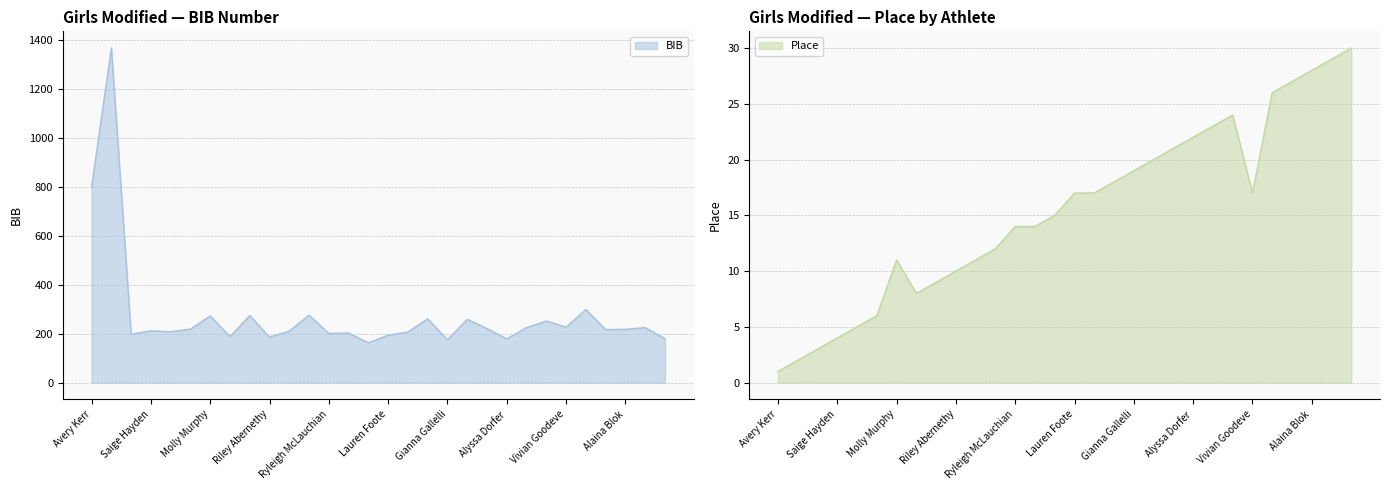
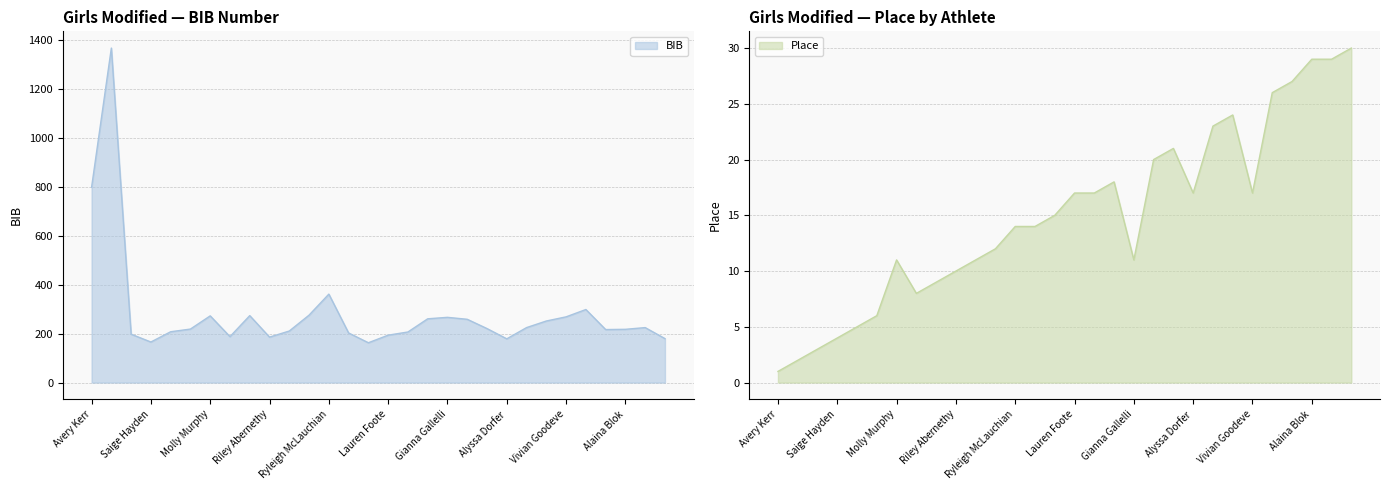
  {
    "Girls Modified — BIB Number": {
      "Avery Kerr": 800,
-     "Saige Hayden": 210,
+     "Saige Hayden": 170,
      "Molly Murphy": 270,
      "Riley Abernethy": 190,
-     "Ryleigh McLauchian": 200,
+     "Ryleigh McLauchian": 360,
      "Lauren Foote": 190,
-     "Gianna Gallelli": 180,
+     "Gianna Gallelli": 270,
      "Alyssa Dorfer": 180,
-     "Vivian Goodeve": 230,
+     "Vivian Goodeve": 270,
      "Alaina Blok": 220
    },
    "Girls Modified — Place by Athlete": {
      "Avery Kerr": 1,
      "Saige Hayden": 4,
      "Molly Murphy": 11,
      "Riley Abernethy": 10,
      "Ryleigh McLauchian": 14,
      "Lauren Foote": 17,
-     "Gianna Gallelli": 19,
-     "Alyssa Dorfer": 22,
+     "Gianna Gallelli": 11,
+     "Alyssa Dorfer": 17,
      "Vivian Goodeve": 17,
-     "Alaina Blok": 28
+     "Alaina Blok": 29
    }
  }
